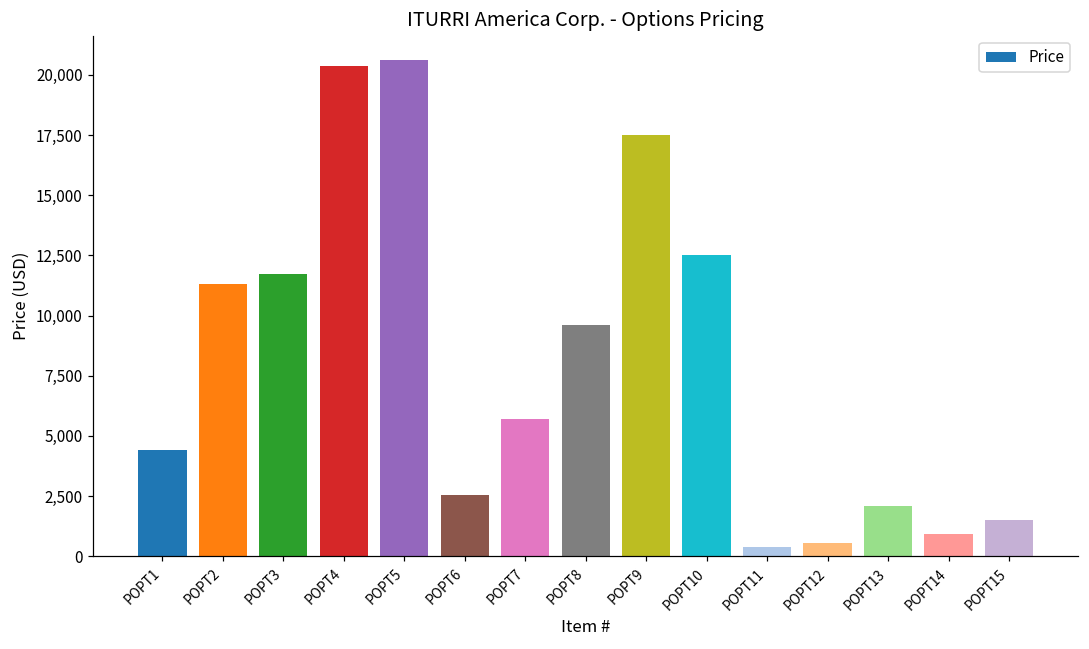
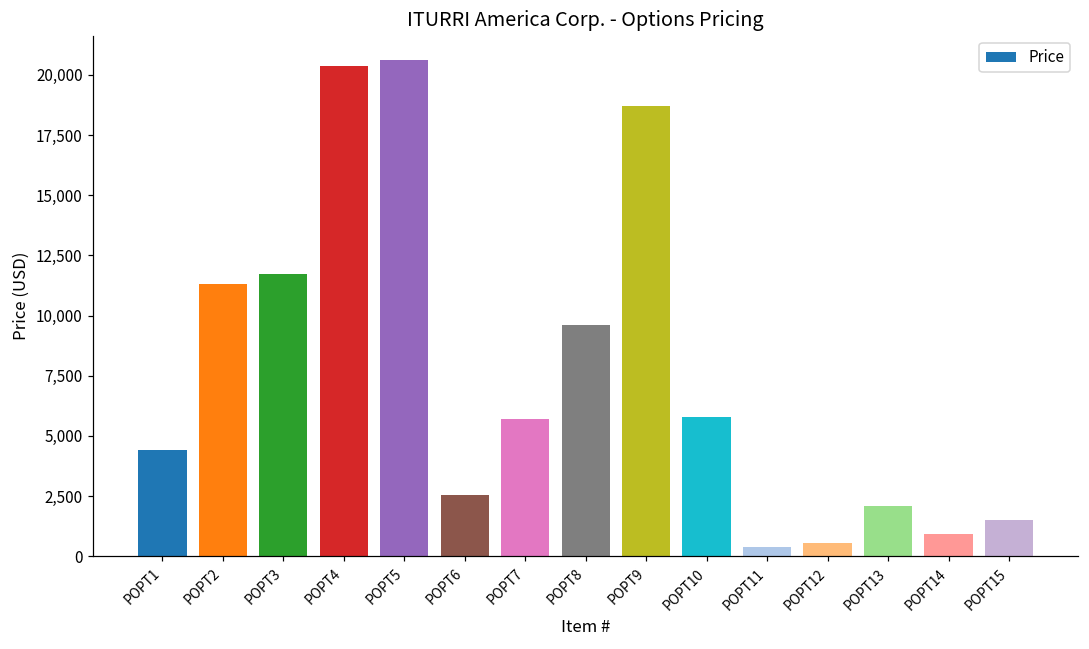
  {
    "POPT1": "4,400",
    "POPT2": "11,300",
    "POPT3": "11,700",
    "POPT4": "20,300",
    "POPT5": "20,600",
    "POPT6": "2,600",
    "POPT7": "5,700",
    "POPT8": "9,600",
-   "POPT9": "17,500",
-   "POPT10": "12,500",
+   "POPT9": "18,700",
+   "POPT10": "5,800",
    "POPT11": "400",
    "POPT12": "500",
    "POPT13": "2,100",
    "POPT14": "900",
    "POPT15": "1,500"
  }
